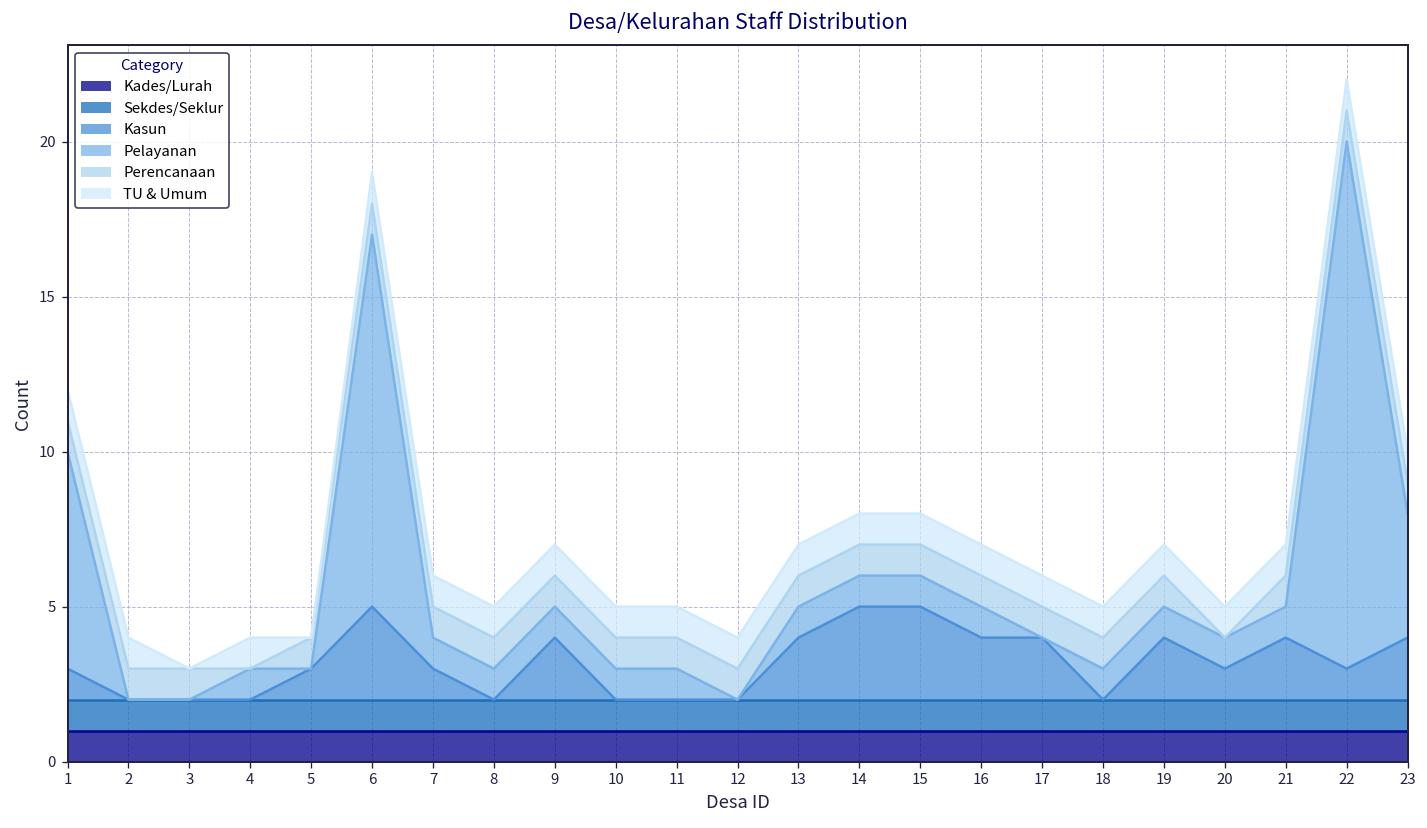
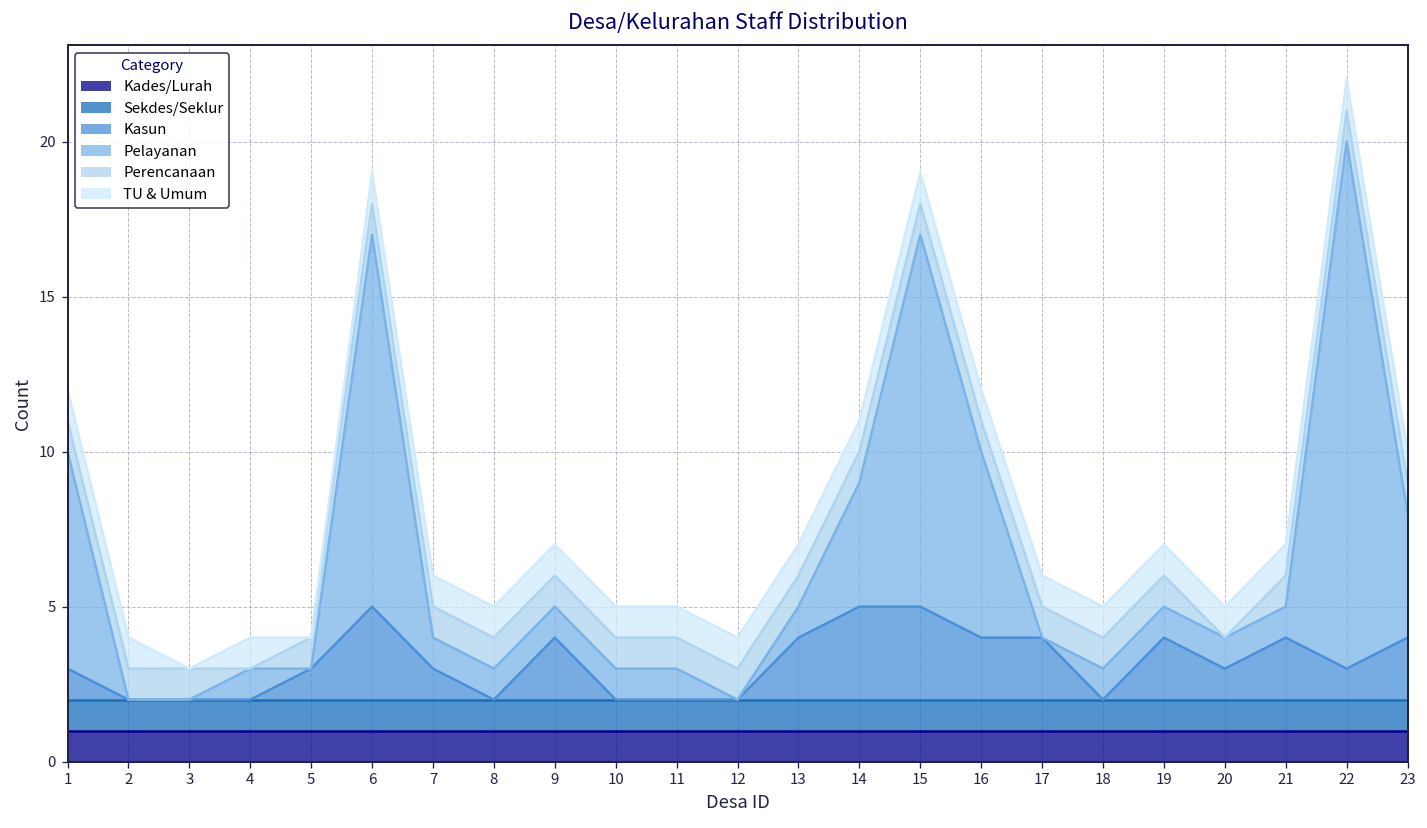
  {
    "Kades/Lurah": {
      "1": 1,
      "2": 1,
      "3": 1,
      "4": 1,
      "5": 1,
      "6": 1,
      "7": 1,
      "8": 1,
      "9": 1,
      "10": 1,
      "11": 1,
      "12": 1,
      "13": 1,
      "14": 1,
      "15": 1,
      "16": 1,
      "17": 1,
      "18": 1,
      "19": 1,
      "20": 1,
      "21": 1,
      "22": 1,
      "23": 1
    },
    "Sekdes/Seklur": {
      "1": 2,
      "5": 2,
      "6": 2,
      "7": 2,
      "9": 2,
      "13": 2,
      "14": 2,
      "15": 2,
      "16": 2,
      "17": 2,
      "19": 2,
      "20": 2,
      "21": 2,
      "22": 2,
      "23": 2
    },
    "Kasun": {
      "1": 1,
      "6": 3,
      "7": 1,
      "9": 2,
      "13": 2,
      "14": 3,
      "15": 3,
      "16": 2,
      "19": 2,
      "20": 1,
      "21": 2,
      "22": 1,
      "23": 2
    },
    "Pelayanan": {
      "1": 7,
      "6": 12,
      "7": 1,
      "8": 1,
      "9": 1,
      "10": 1,
      "11": 1,
      "13": 1,
-     "14": 1,
-     "15": 1,
-     "16": 1,
+     "14": 4,
+     "15": 12,
+     "16": 6,
      "18": 1,
      "19": 1,
      "21": 1,
      "22": 17,
      "23": 4
    }
  }
